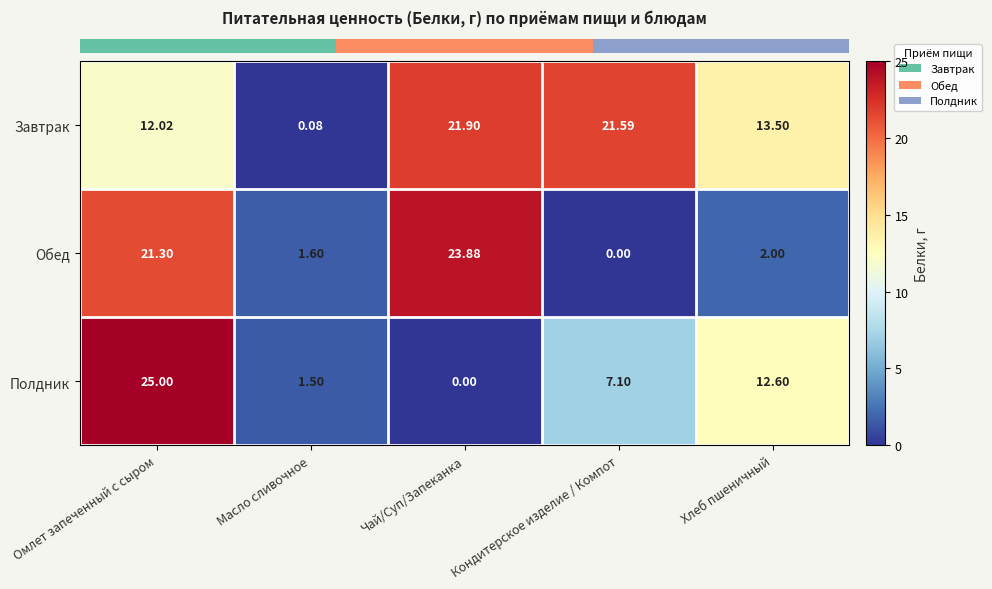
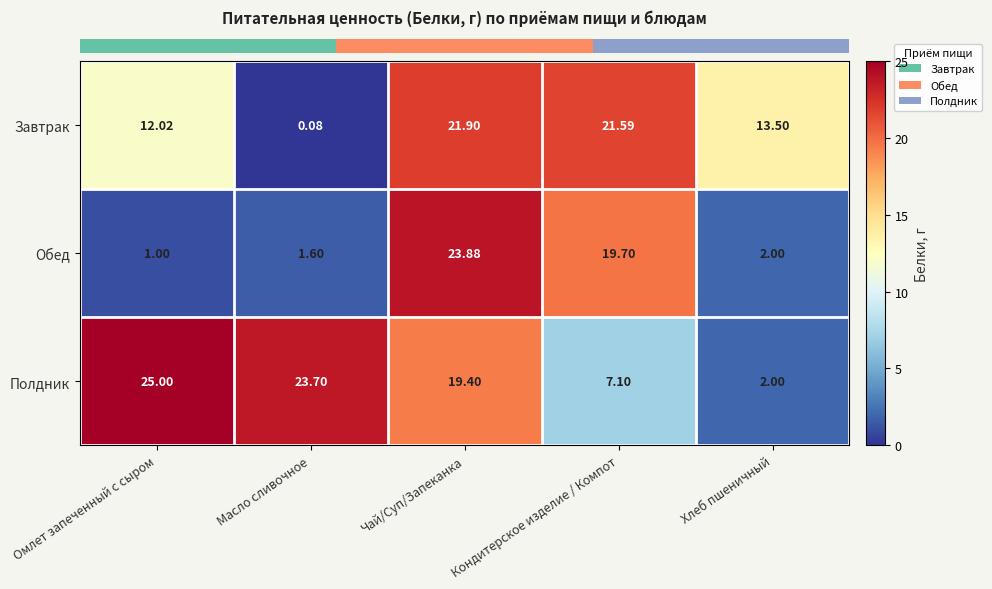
  {
    "Завтрак": {
      "Омлет запеченный с сыром": 12.02,
      "Масло сливочное": 0.08,
      "Чай/Суп/Запеканка": 21.90,
      "Кондитерское изделие / Компот": 21.59,
      "Хлеб пшеничный": 13.50
    },
    "Обед": {
-     "Омлет запеченный с сыром": 21.30,
+     "Омлет запеченный с сыром": 1.00,
      "Масло сливочное": 1.60,
      "Чай/Суп/Запеканка": 23.88,
-     "Кондитерское изделие / Компот": 0.00,
+     "Кондитерское изделие / Компот": 19.70,
      "Хлеб пшеничный": 2.00
    },
    "Полдник": {
      "Омлет запеченный с сыром": 25.00,
-     "Масло сливочное": 1.50,
-     "Чай/Суп/Запеканка": 0.00,
+     "Масло сливочное": 23.70,
+     "Чай/Суп/Запеканка": 19.40,
      "Кондитерское изделие / Компот": 7.10,
-     "Хлеб пшеничный": 12.60
+     "Хлеб пшеничный": 2.00
    }
  }
